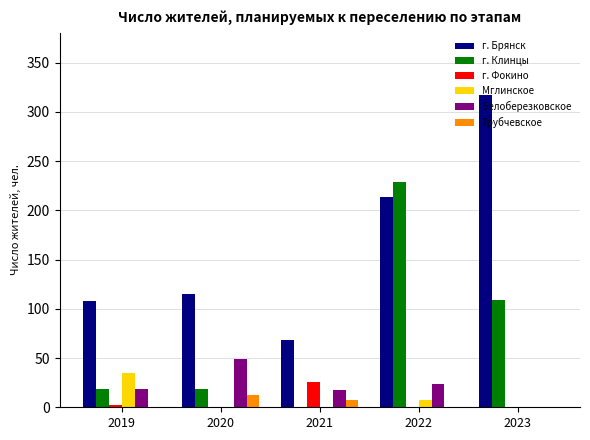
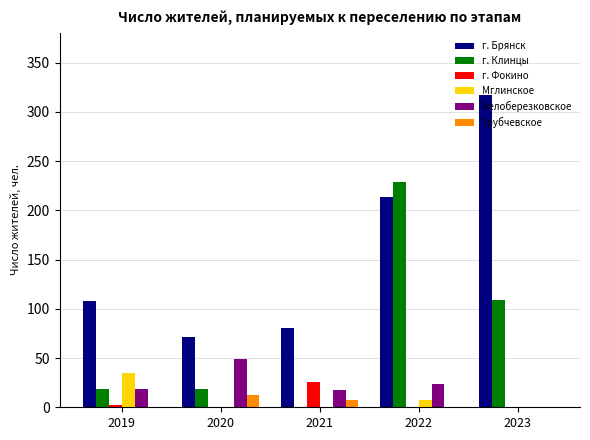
  {
    "г. Брянск": {
      "2019": 110,
-     "2020": 120,
-     "2021": 70,
+     "2020": 70,
+     "2021": 80,
      "2022": 210,
      "2023": 320
    },
    "г. Клинцы": {
      "2019": 20,
      "2020": 20,
      "2021": 0,
      "2022": 230,
      "2023": 110
    },
    "г. Фокино": {
      "2020": 0,
      "2021": 30,
      "2022": 0,
      "2023": 0
    },
    "Мглинское": {
      "2019": 40,
      "2020": 0,
      "2021": 0,
      "2022": 10,
      "2023": 0
    },
    "Белоберезковское": {
      "2019": 20,
      "2020": 50,
      "2021": 20,
      "2022": 20,
      "2023": 0
    },
    "Трубчевское": {
      "2019": 0,
      "2020": 10,
      "2021": 10,
      "2022": 0,
      "2023": 0
    }
  }
